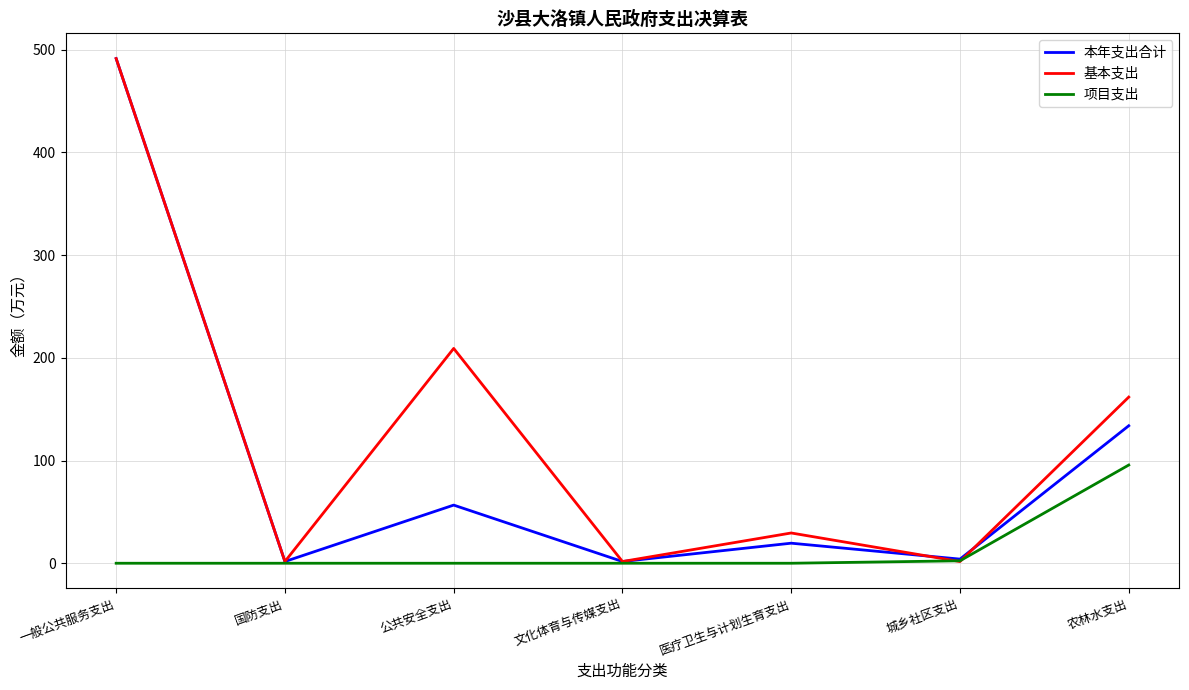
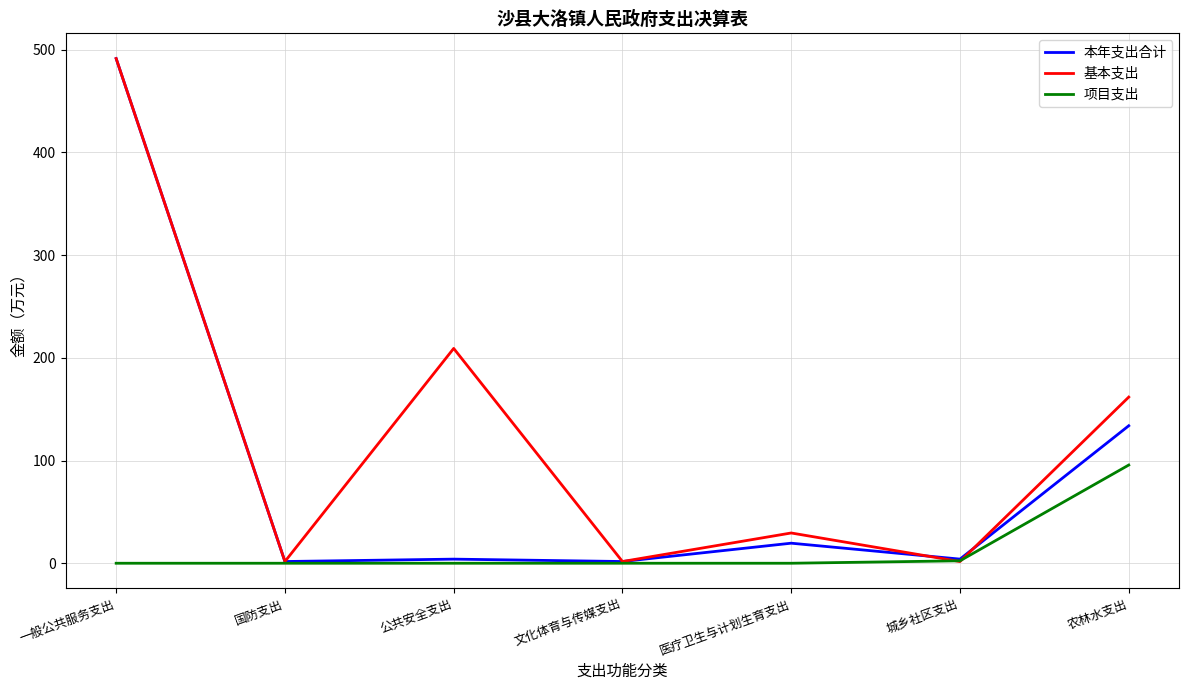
  {
    "本年支出合计": {
-     "公共安全支出": 57,
+     "公共安全支出": 4,
      "医疗卫生与计划生育支出": 20,
      "农林水支出": 134
    },
    "基本支出": {
      "公共安全支出": 209,
      "医疗卫生与计划生育支出": 29,
      "农林水支出": 162
    },
    "项目支出": {
      "一般公共服务支出": 0,
      "公共安全支出": 0,
      "医疗卫生与计划生育支出": 0,
      "农林水支出": 96
    }
  }
